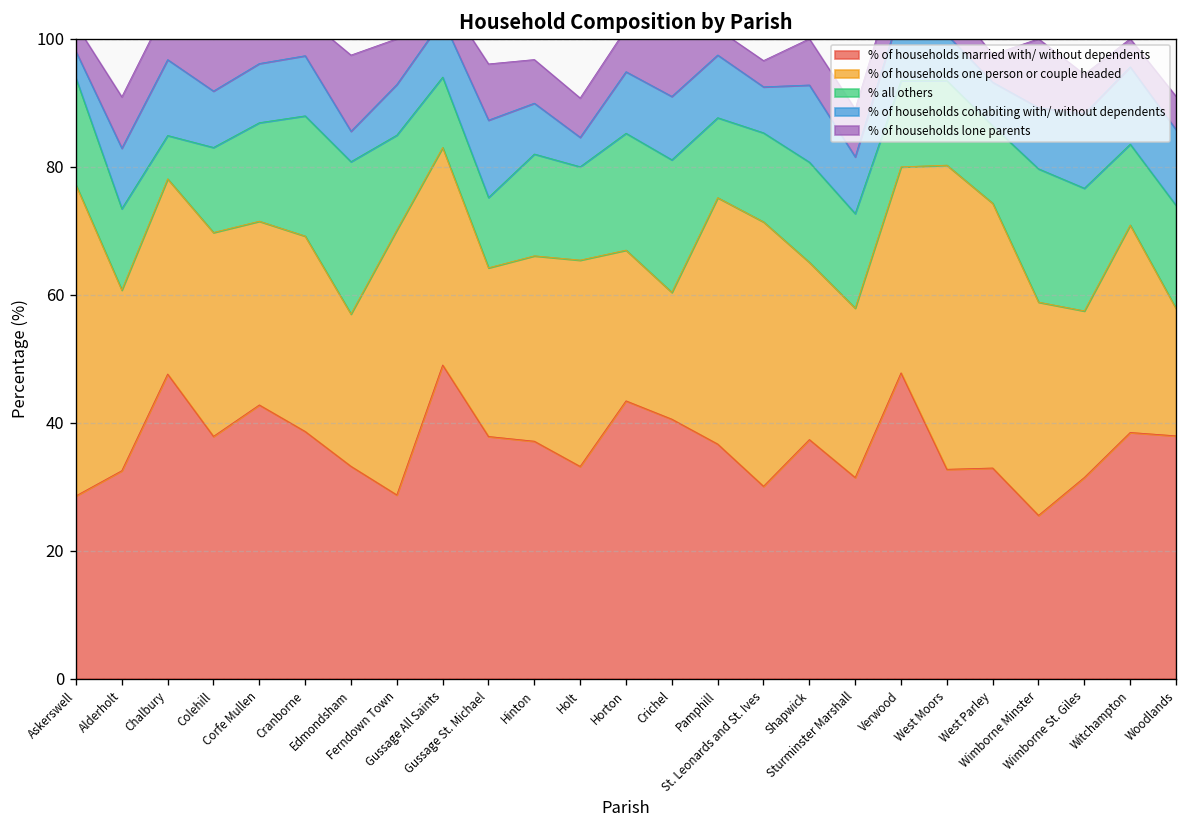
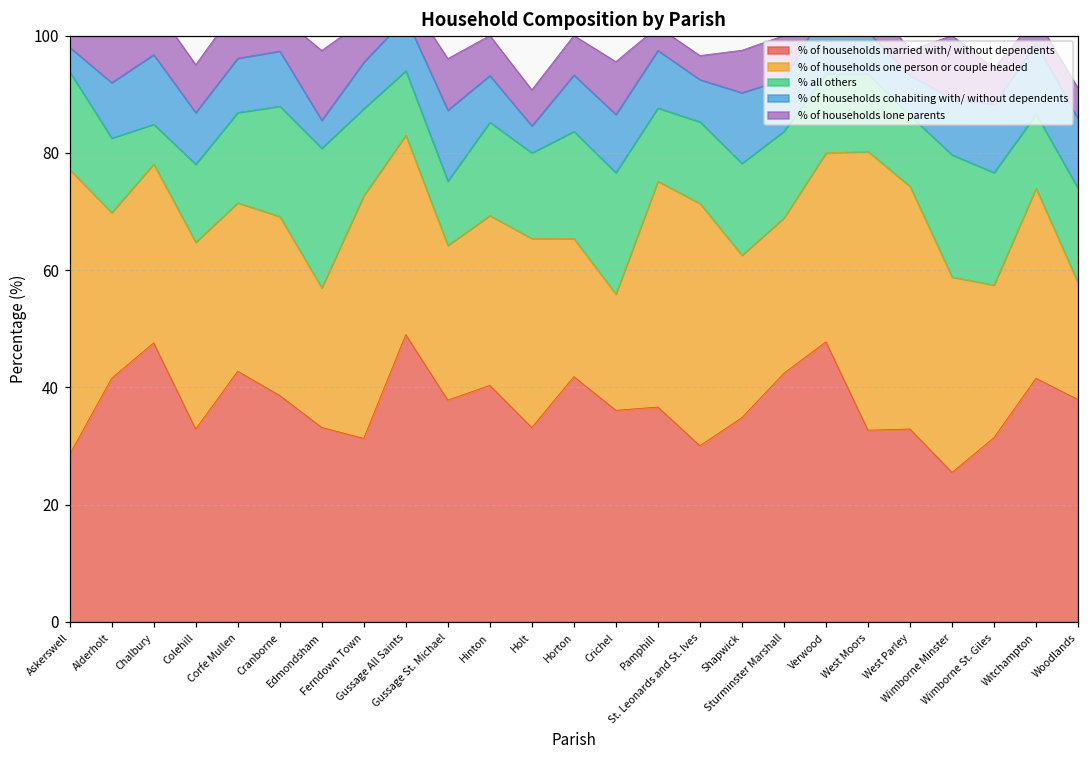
  {
    "% of households married with/ without dependents": {
      "Askerswell": 29,
-     "Alderholt": 32,
+     "Alderholt": 42,
      "Chalbury": 48,
-     "Colehill": 38,
+     "Colehill": 33,
      "Corfe Mullen": 43,
      "Cranborne": 39,
      "Edmondsham": 33,
-     "Ferndown Town": 29,
+     "Ferndown Town": 31,
      "Gussage All Saints": 49,
      "Gussage St. Michael": 38,
-     "Hinton": 37,
+     "Hinton": 40,
      "Holt": 33,
-     "Horton": 43,
-     "Crichel": 41,
+     "Horton": 42,
+     "Crichel": 36,
      "Pamphill": 37,
      "St. Leonards and St. Ives": 30,
-     "Shapwick": 37,
-     "Sturminster Marshall": 31,
+     "Shapwick": 35,
+     "Sturminster Marshall": 42,
      "Verwood": 48,
      "West Moors": 33,
      "West Parley": 33,
      "Wimborne Minster": 26,
      "Wimborne St. Giles": 31,
-     "Witchampton": 38,
+     "Witchampton": 42,
      "Woodlands": 38
    },
    "% of households one person or couple headed": {
      "Askerswell": 49,
      "Alderholt": 28,
      "Chalbury": 31,
      "Colehill": 32,
      "Corfe Mullen": 29,
      "Cranborne": 31,
      "Edmondsham": 24,
      "Ferndown Town": 41,
      "Gussage All Saints": 34,
      "Gussage St. Michael": 26,
      "Hinton": 29,
      "Holt": 32,
      "Horton": 24,
      "Crichel": 20,
      "Pamphill": 39,
      "St. Leonards and St. Ives": 41,
      "Shapwick": 28,
      "Sturminster Marshall": 26,
      "Verwood": 32,
      "West Moors": 48,
      "West Parley": 41,
      "Wimborne Minster": 33,
      "Wimborne St. Giles": 26,
      "Witchampton": 32,
      "Woodlands": 20
    },
    "% all others": {
      "Askerswell": 17,
      "Alderholt": 13,
      "Chalbury": 7,
      "Colehill": 13,
      "Corfe Mullen": 15,
      "Cranborne": 19,
      "Edmondsham": 24,
      "Ferndown Town": 15,
      "Gussage All Saints": 11,
      "Gussage St. Michael": 11,
      "Hinton": 16,
      "Holt": 15,
      "Horton": 18,
      "Crichel": 21,
      "Pamphill": 13,
      "St. Leonards and St. Ives": 14,
      "Shapwick": 16,
      "Sturminster Marshall": 15,
      "Wimborne Minster": 21,
      "Wimborne St. Giles": 19,
      "Woodlands": 16
    },
    "% of households cohabiting with/ without dependents": {
      "Askerswell": 4,
      "Alderholt": 9,
      "Chalbury": 12,
      "Colehill": 9,
      "Corfe Mullen": 9,
      "Cranborne": 9,
      "Edmondsham": 5,
      "Ferndown Town": 8,
      "Gussage St. Michael": 12,
      "Hinton": 8,
      "Holt": 5,
      "Horton": 10,
      "Crichel": 10,
      "Pamphill": 10,
      "St. Leonards and St. Ives": 7,
      "Shapwick": 12,
      "Woodlands": 12
    },
    "% of households lone parents": {
      "Alderholt": 8,
      "Colehill": 8,
      "Edmondsham": 12,
      "Gussage St. Michael": 9,
      "Hinton": 7,
      "Holt": 6,
      "Crichel": 9,
      "St. Leonards and St. Ives": 4,
      "Shapwick": 7,
      "Wimborne Minster": 11,
      "Woodlands": 5
    }
  }
